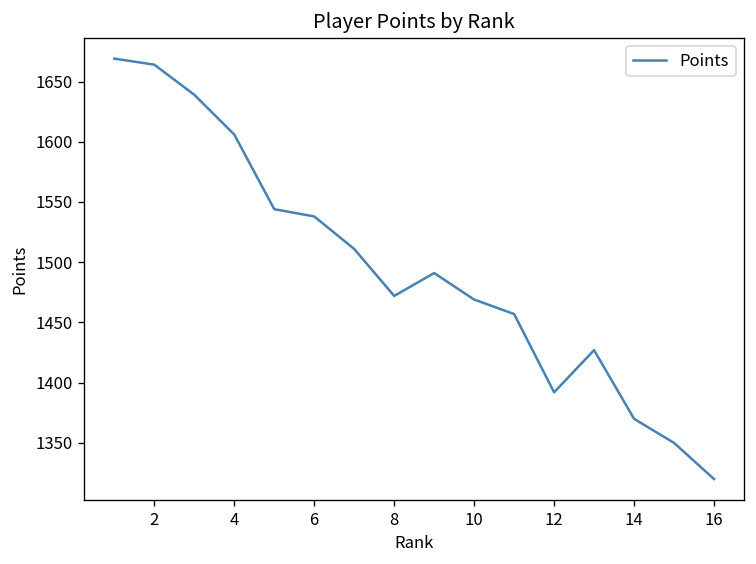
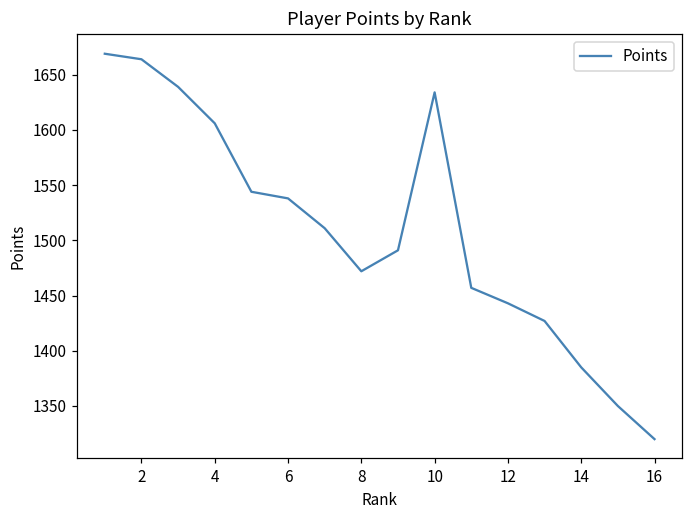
  {
    "2": 1664,
    "4": 1606,
    "6": 1538,
    "8": 1472,
-   "10": 1469,
-   "12": 1392,
-   "14": 1370,
+   "10": 1634,
+   "12": 1443,
+   "14": 1385,
    "16": 1320
  }
